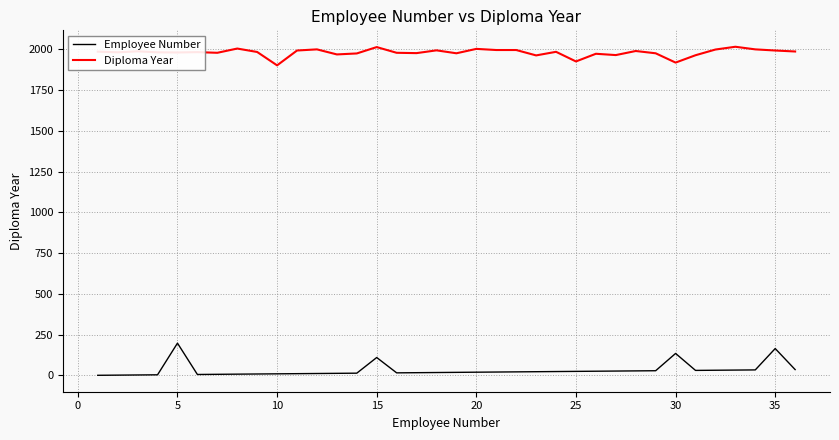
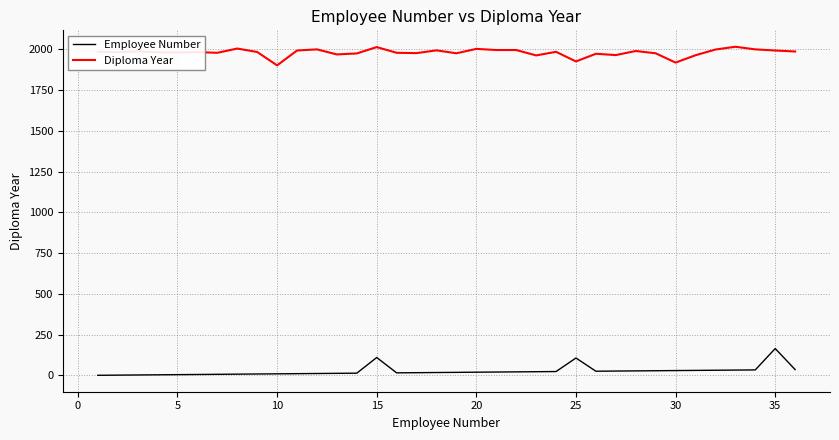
  {
    "Employee Number": {
-     "5": 200,
+     "5": 10,
      "10": 10,
      "15": 110,
      "20": 20,
-     "25": 30,
-     "30": 140,
+     "25": 110,
+     "30": 30,
      "35": 170
    },
    "Diploma Year": {
      "10": 1900,
      "15": 2010,
      "20": 2000,
      "25": 1930,
      "30": 1920,
      "35": 1990
    }
  }
